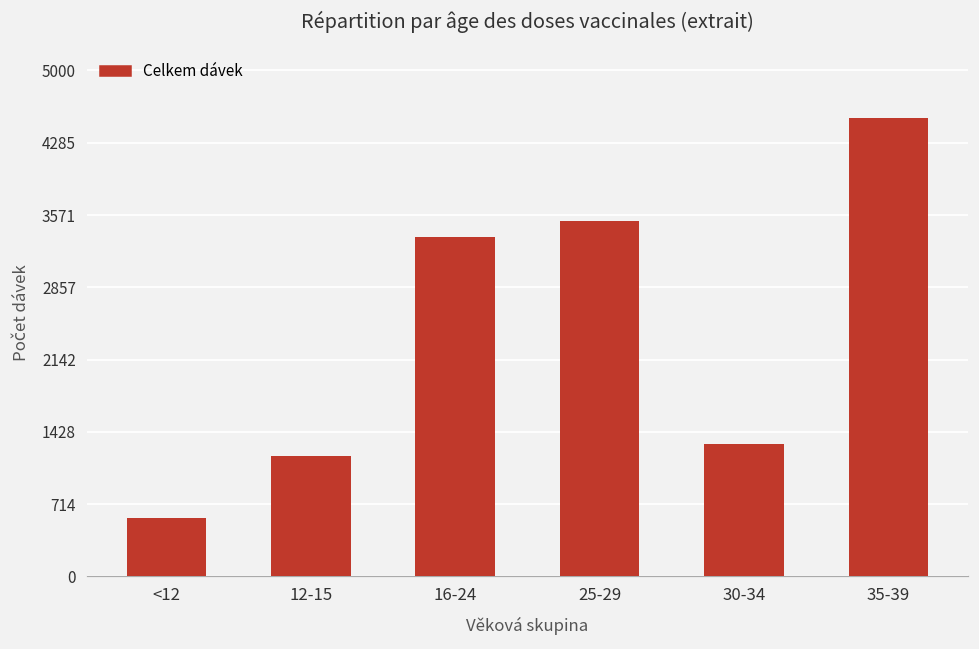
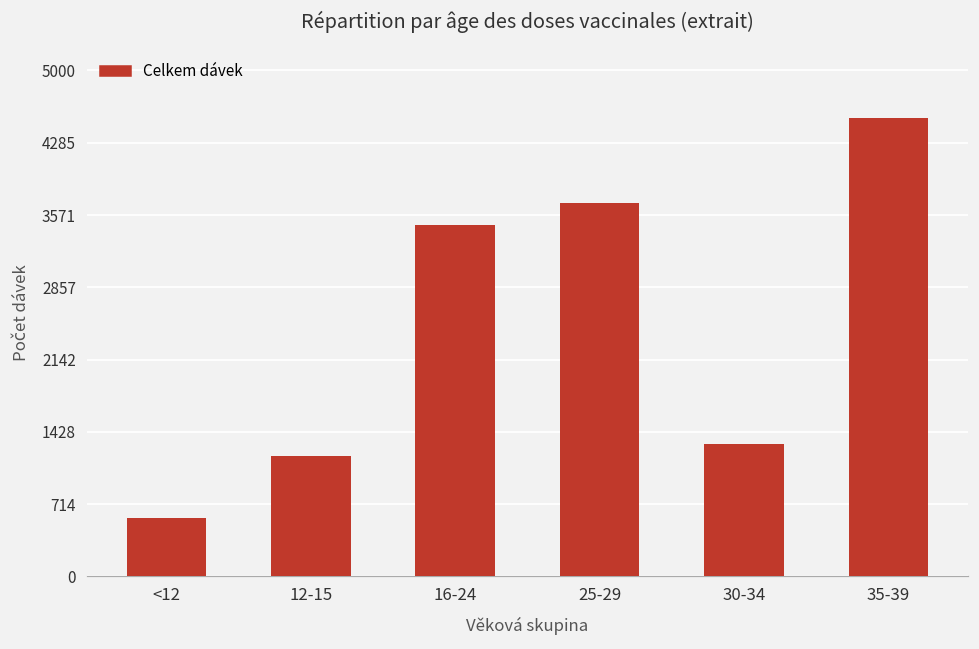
  {
    "<12": 600,
    "12-15": 1200,
-   "16-24": 3400,
-   "25-29": 3500,
+   "16-24": 3500,
+   "25-29": 3700,
    "30-34": 1300,
    "35-39": 4500
  }
